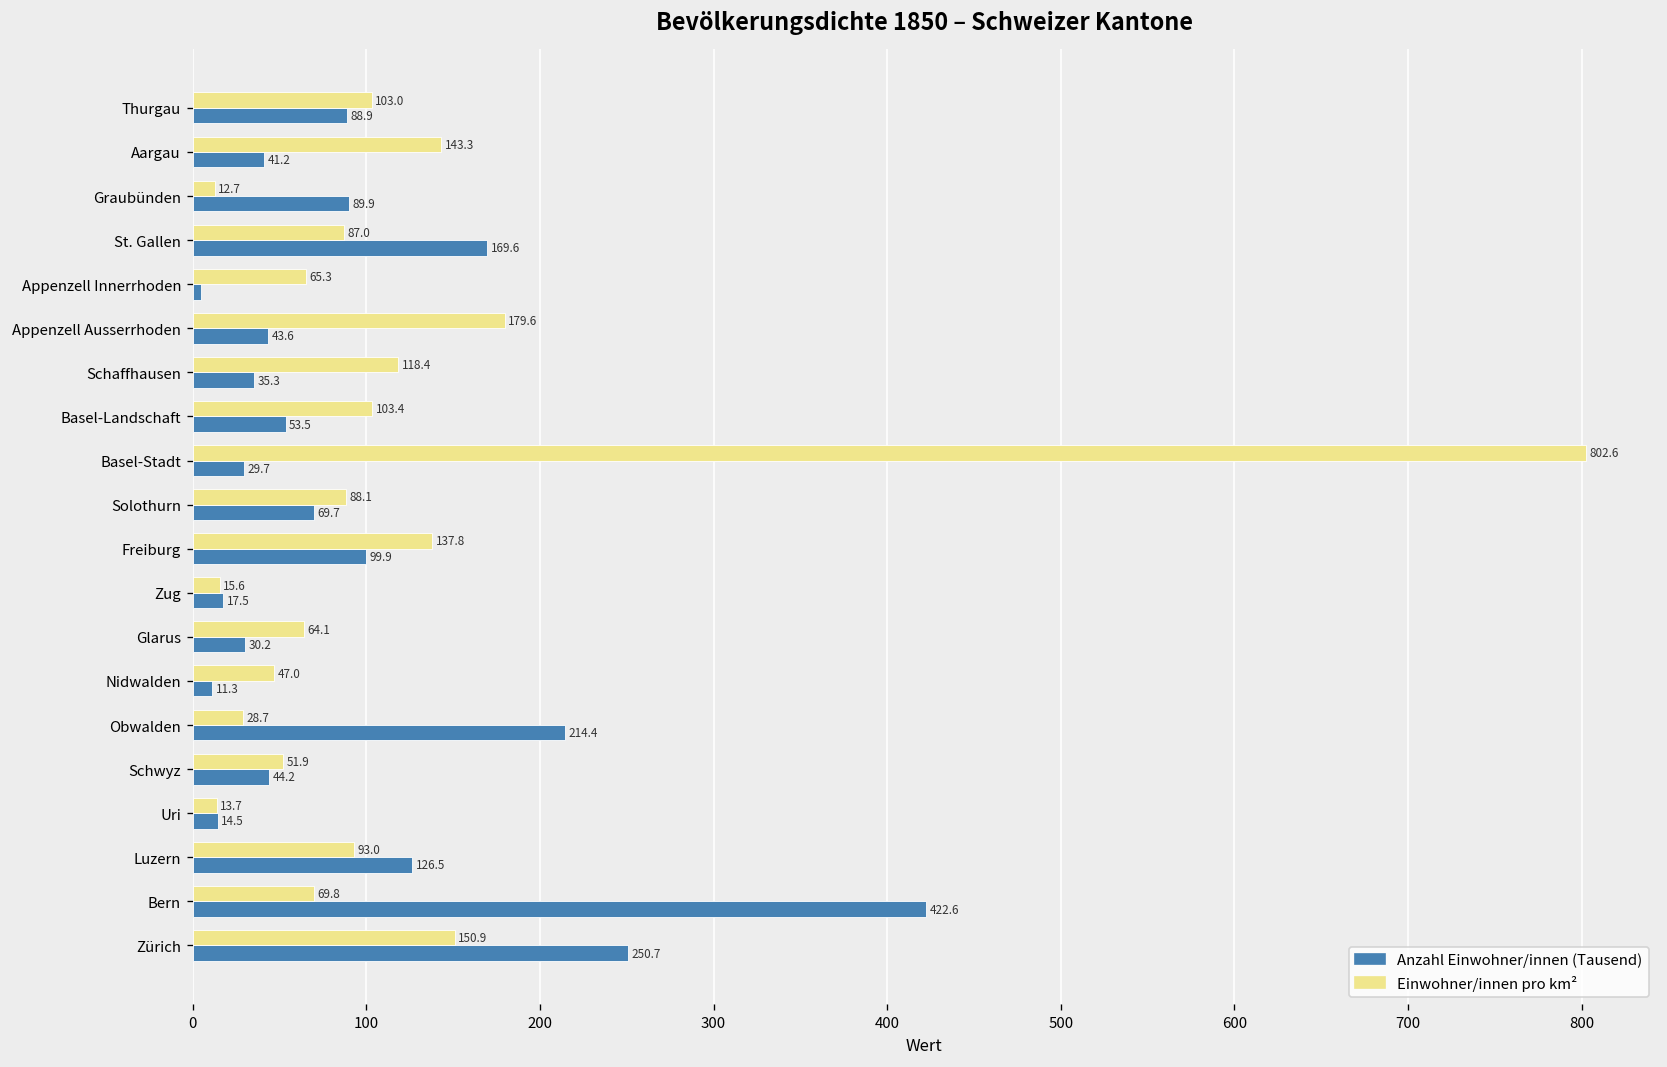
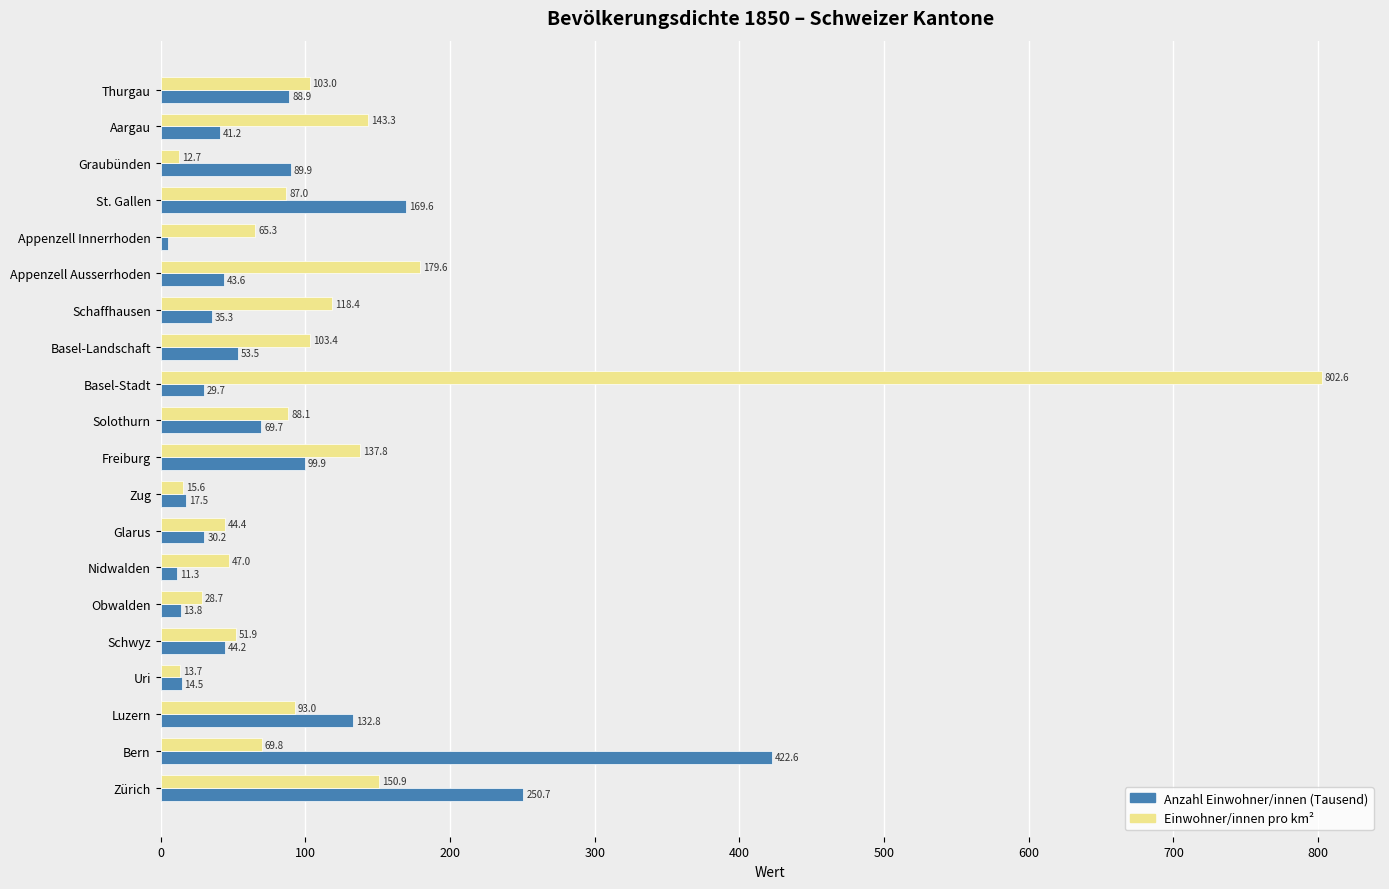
  {
    "Anzahl Einwohner/innen (Tausend)": {
      "Thurgau": 88.9,
      "Aargau": 41.2,
      "Graubünden": 89.9,
      "St. Gallen": 169.6,
      "Appenzell Ausserrhoden": 43.6,
      "Schaffhausen": 35.3,
      "Basel-Landschaft": 53.5,
      "Basel-Stadt": 29.7,
      "Solothurn": 69.7,
      "Freiburg": 99.9,
      "Zug": 17.5,
      "Glarus": 30.2,
      "Nidwalden": 11.3,
-     "Obwalden": 214.4,
+     "Obwalden": 13.8,
      "Schwyz": 44.2,
      "Uri": 14.5,
-     "Luzern": 126.5,
+     "Luzern": 132.8,
      "Bern": 422.6,
      "Zürich": 250.7
    },
    "Einwohner/innen pro km²": {
      "Thurgau": 103.0,
      "Aargau": 143.3,
      "Graubünden": 12.7,
      "St. Gallen": 87.0,
      "Appenzell Innerrhoden": 65.3,
      "Appenzell Ausserrhoden": 179.6,
      "Schaffhausen": 118.4,
      "Basel-Landschaft": 103.4,
      "Basel-Stadt": 802.6,
      "Solothurn": 88.1,
      "Freiburg": 137.8,
      "Zug": 15.6,
-     "Glarus": 64.1,
+     "Glarus": 44.4,
      "Nidwalden": 47.0,
      "Obwalden": 28.7,
      "Schwyz": 51.9,
      "Uri": 13.7,
      "Luzern": 93.0,
      "Bern": 69.8,
      "Zürich": 150.9
    }
  }
